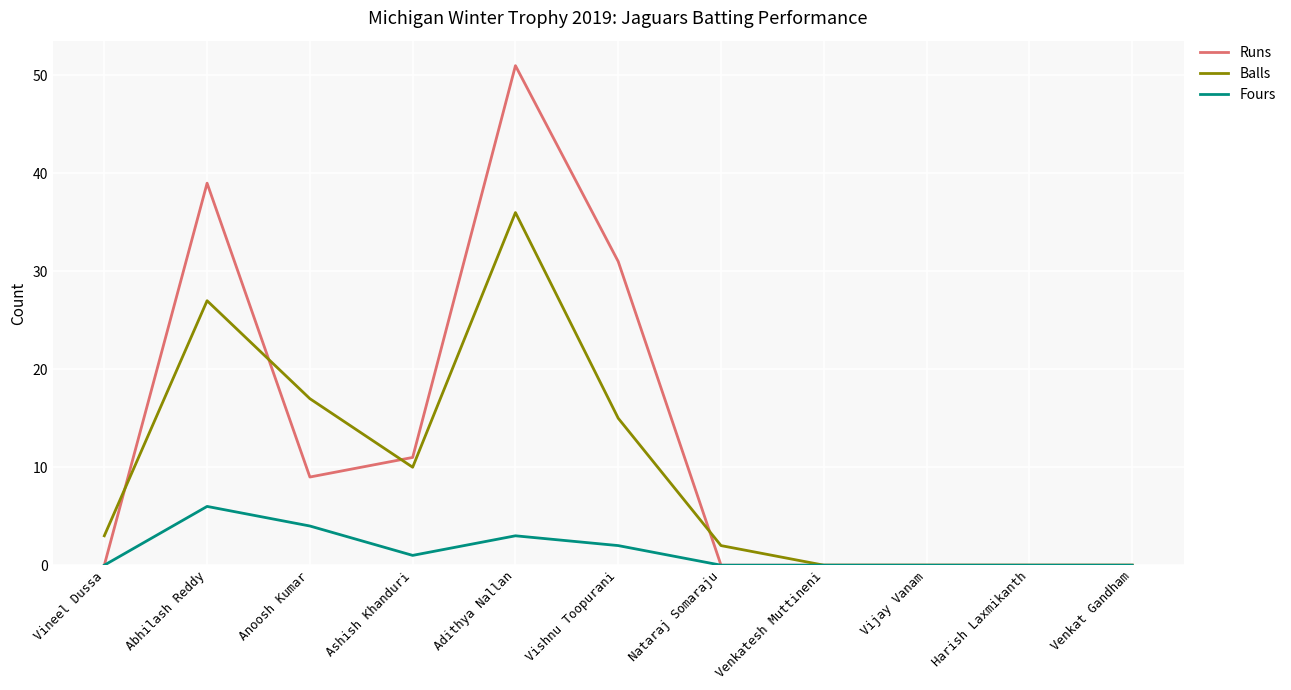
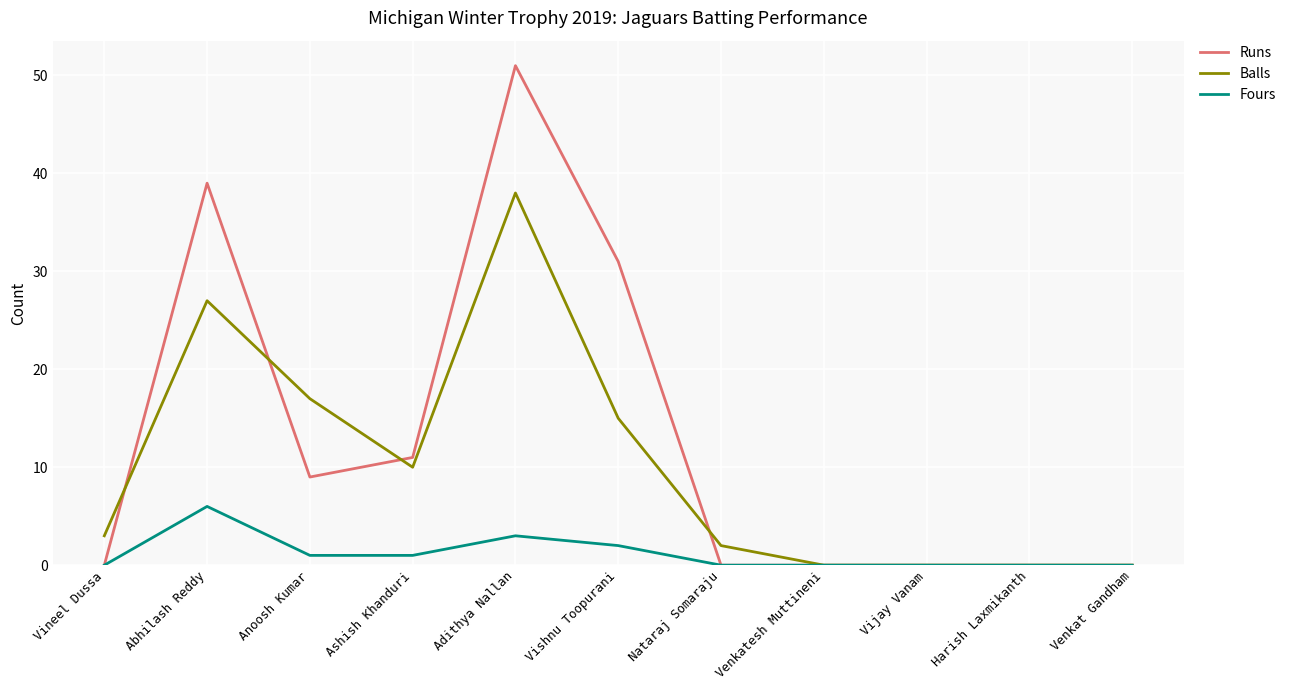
  {
    "Runs": {
      "Abhilash Reddy": 39,
      "Anoosh Kumar": 9,
      "Ashish Khanduri": 11,
      "Adithya Nallan": 51,
      "Vishnu Toopurani": 31
    },
    "Balls": {
      "Vineel Dussa": 3,
      "Abhilash Reddy": 27,
      "Anoosh Kumar": 17,
      "Ashish Khanduri": 10,
-     "Adithya Nallan": 36,
+     "Adithya Nallan": 38,
      "Vishnu Toopurani": 15,
      "Nataraj Somaraju": 2
    },
    "Fours": {
      "Abhilash Reddy": 6,
-     "Anoosh Kumar": 4,
+     "Anoosh Kumar": 1,
      "Ashish Khanduri": 1,
      "Adithya Nallan": 3,
      "Vishnu Toopurani": 2
    }
  }
